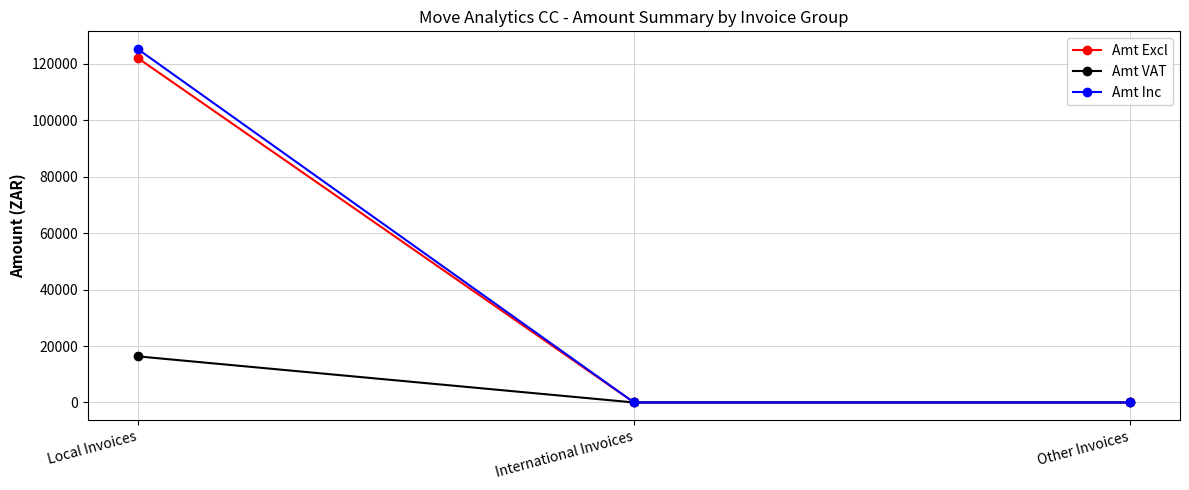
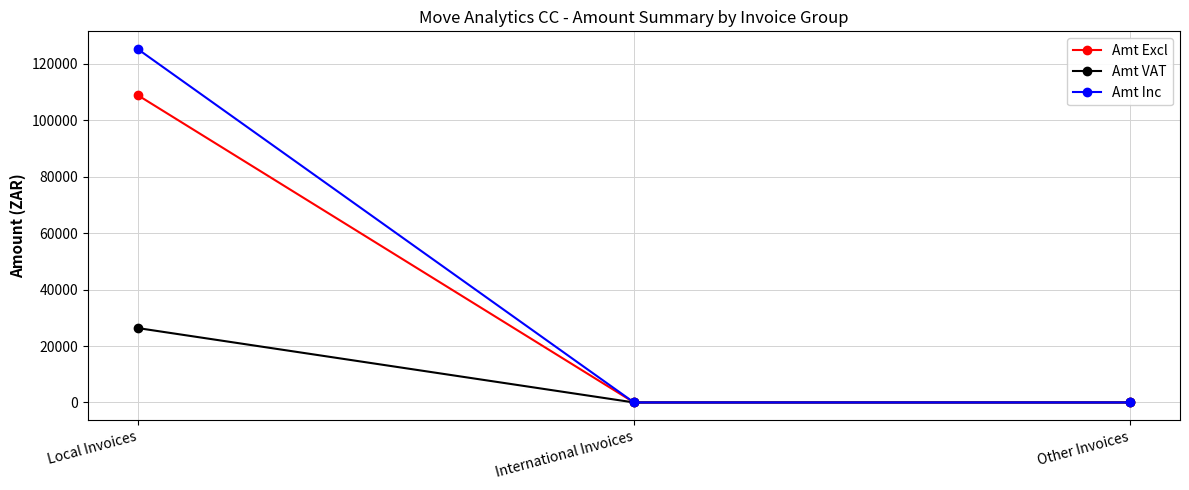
  {
    "Amt Excl": {
-     "Local Invoices": 122000
+     "Local Invoices": 109000
    },
    "Amt VAT": {
-     "Local Invoices": 16000
+     "Local Invoices": 26000
    },
    "Amt Inc": {
      "Local Invoices": 125000
    }
  }
